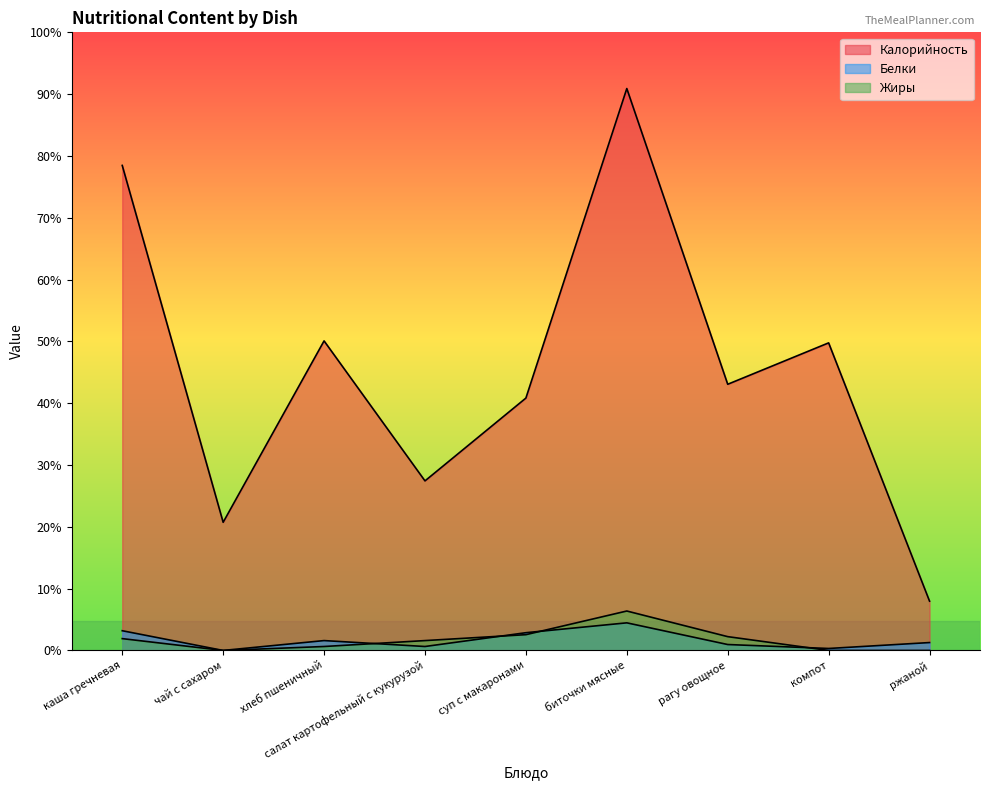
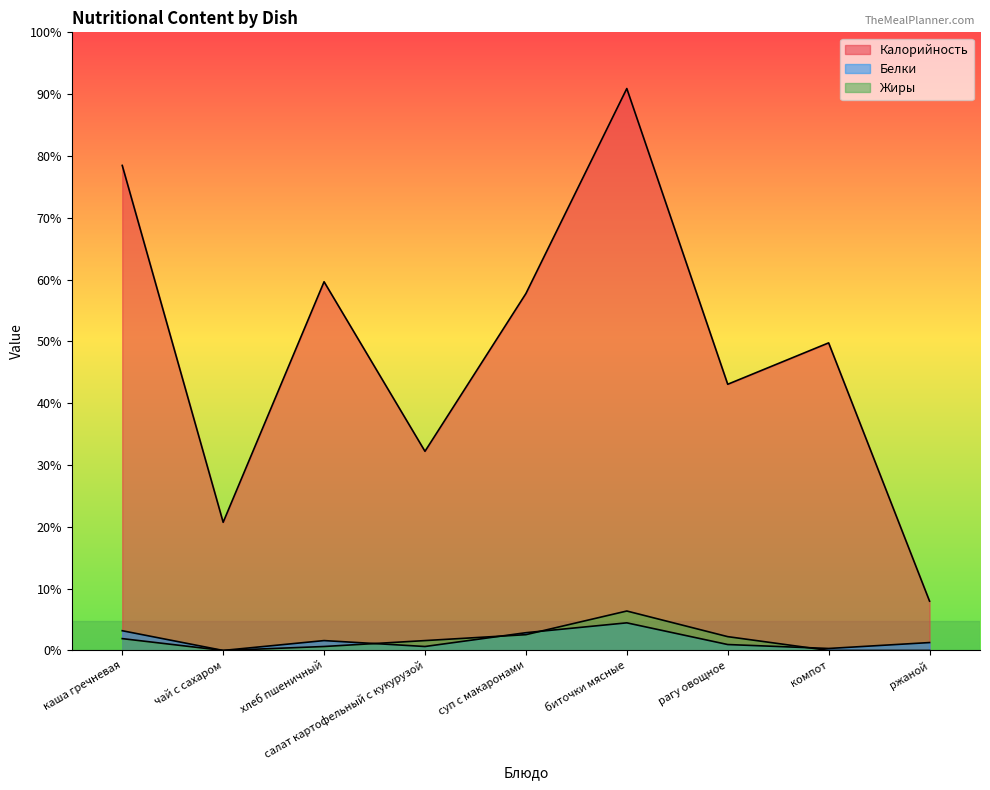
  {
    "Калорийность": {
      "каша гречневая": "78%",
      "чай с сахаром": "21%",
-     "хлеб пшеничный": "50%",
-     "салат картофельный с кукурузой": "27%",
-     "суп с макаронами": "41%",
+     "хлеб пшеничный": "60%",
+     "салат картофельный с кукурузой": "32%",
+     "суп с макаронами": "58%",
      "биточки мясные": "91%",
      "рагу овощное": "43%",
      "компот": "50%",
      "ржаной": "8%"
    },
    "Белки": {
      "каша гречневая": "3%",
      "хлеб пшеничный": "2%",
      "салат картофельный с кукурузой": "1%",
      "биточки мясные": "4%",
      "рагу овощное": "1%",
      "ржаной": "1%"
    },
    "Жиры": {
      "каша гречневая": "2%",
      "хлеб пшеничный": "1%",
      "салат картофельный с кукурузой": "2%",
      "биточки мясные": "6%",
      "рагу овощное": "2%",
      "ржаной": "0%"
    }
  }
